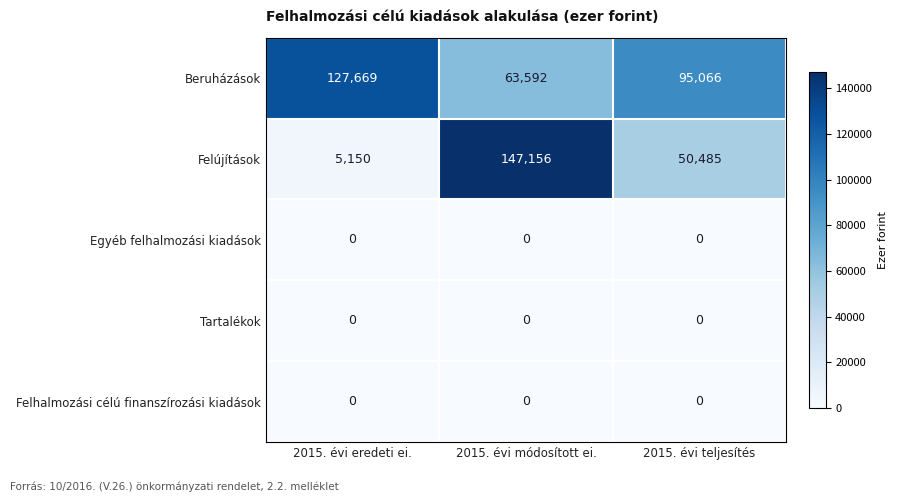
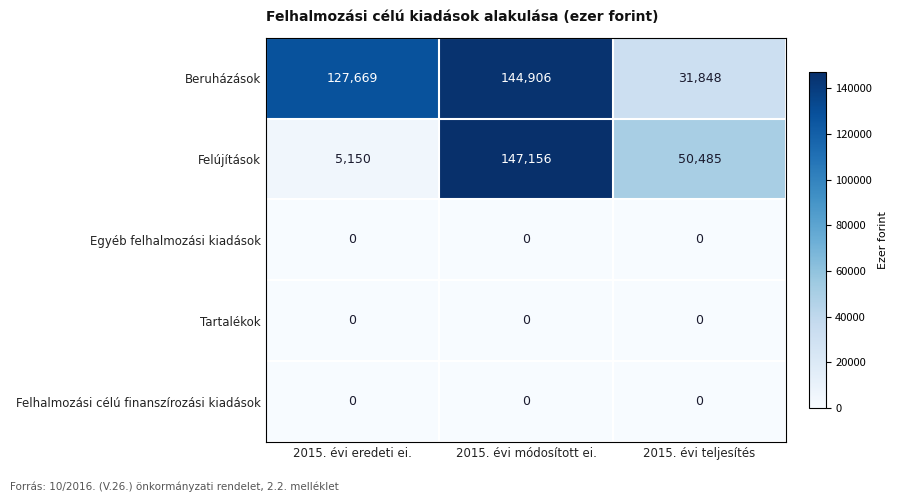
  {
    "Beruházások": {
      "2015. évi eredeti ei.": "127,669",
-     "2015. évi módosított ei.": "63,592",
-     "2015. évi teljesítés": "95,066"
+     "2015. évi módosított ei.": "144,906",
+     "2015. évi teljesítés": "31,848"
    },
    "Felújítások": {
      "2015. évi eredeti ei.": "5,150",
      "2015. évi módosított ei.": "147,156",
      "2015. évi teljesítés": "50,485"
    },
    "Egyéb felhalmozási kiadások": {
      "2015. évi eredeti ei.": "0",
      "2015. évi módosított ei.": "0",
      "2015. évi teljesítés": "0"
    },
    "Tartalékok": {
      "2015. évi eredeti ei.": "0",
      "2015. évi módosított ei.": "0",
      "2015. évi teljesítés": "0"
    },
    "Felhalmozási célú finanszírozási kiadások": {
      "2015. évi eredeti ei.": "0",
      "2015. évi módosított ei.": "0",
      "2015. évi teljesítés": "0"
    }
  }
